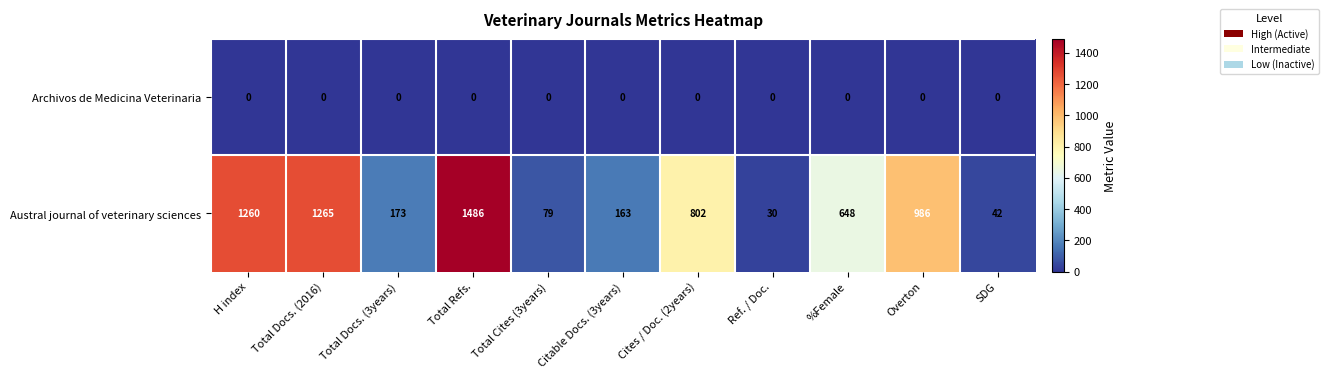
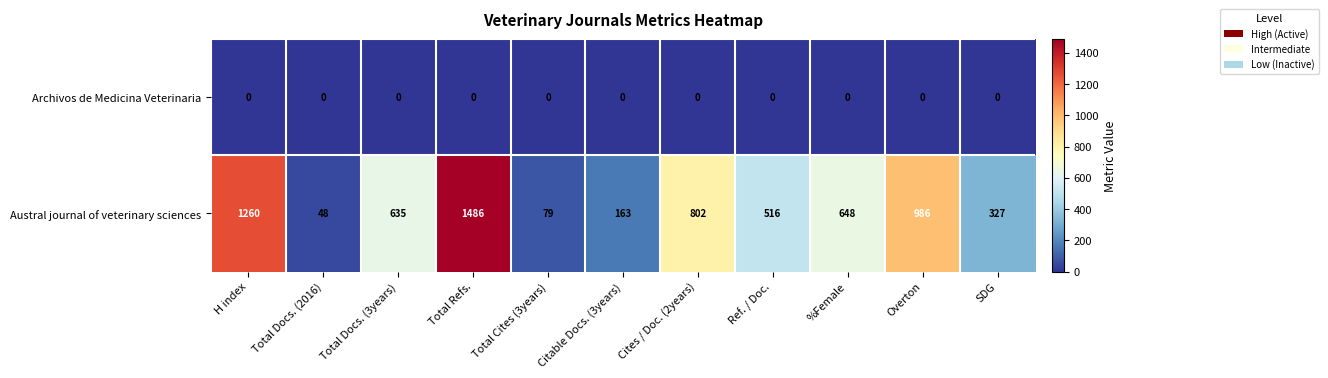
  {
    "Archivos de Medicina Veterinaria": {
      "H index": 0,
      "Total Docs. (2016)": 0,
      "Total Docs. (3years)": 0,
      "Total Refs.": 0,
      "Total Cites (3years)": 0,
      "Citable Docs. (3years)": 0,
      "Cites / Doc. (2years)": 0,
      "Ref. / Doc.": 0,
      "%Female": 0,
      "Overton": 0,
      "SDG": 0
    },
    "Austral journal of veterinary sciences": {
      "H index": 1260,
-     "Total Docs. (2016)": 1265,
-     "Total Docs. (3years)": 173,
+     "Total Docs. (2016)": 48,
+     "Total Docs. (3years)": 635,
      "Total Refs.": 1486,
      "Total Cites (3years)": 79,
      "Citable Docs. (3years)": 163,
      "Cites / Doc. (2years)": 802,
-     "Ref. / Doc.": 30,
+     "Ref. / Doc.": 516,
      "%Female": 648,
      "Overton": 986,
-     "SDG": 42
+     "SDG": 327
    }
  }
